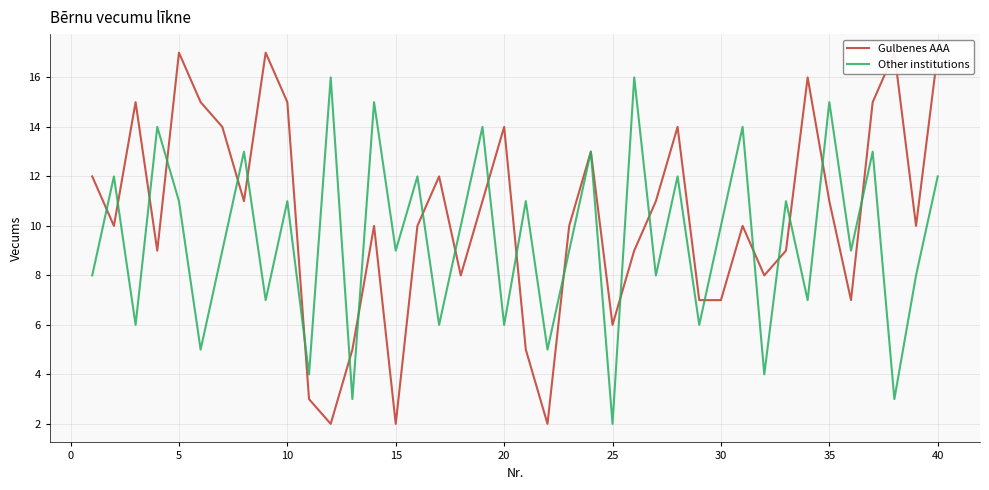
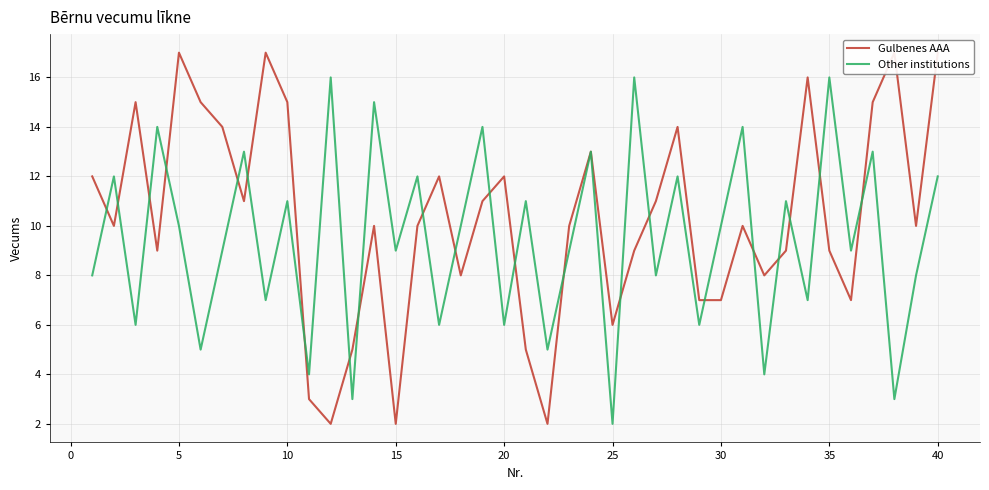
  {
    "Gulbenes AAA": {
      "5": 17,
      "10": 15,
      "15": 2,
-     "20": 14,
+     "20": 12,
      "25": 6,
      "30": 7,
-     "35": 11
+     "35": 9
    },
    "Other institutions": {
-     "5": 11,
+     "5": 10,
      "10": 11,
      "15": 9,
      "20": 6,
      "25": 2,
      "30": 10,
-     "35": 15,
+     "35": 16,
      "40": 12
    }
  }
